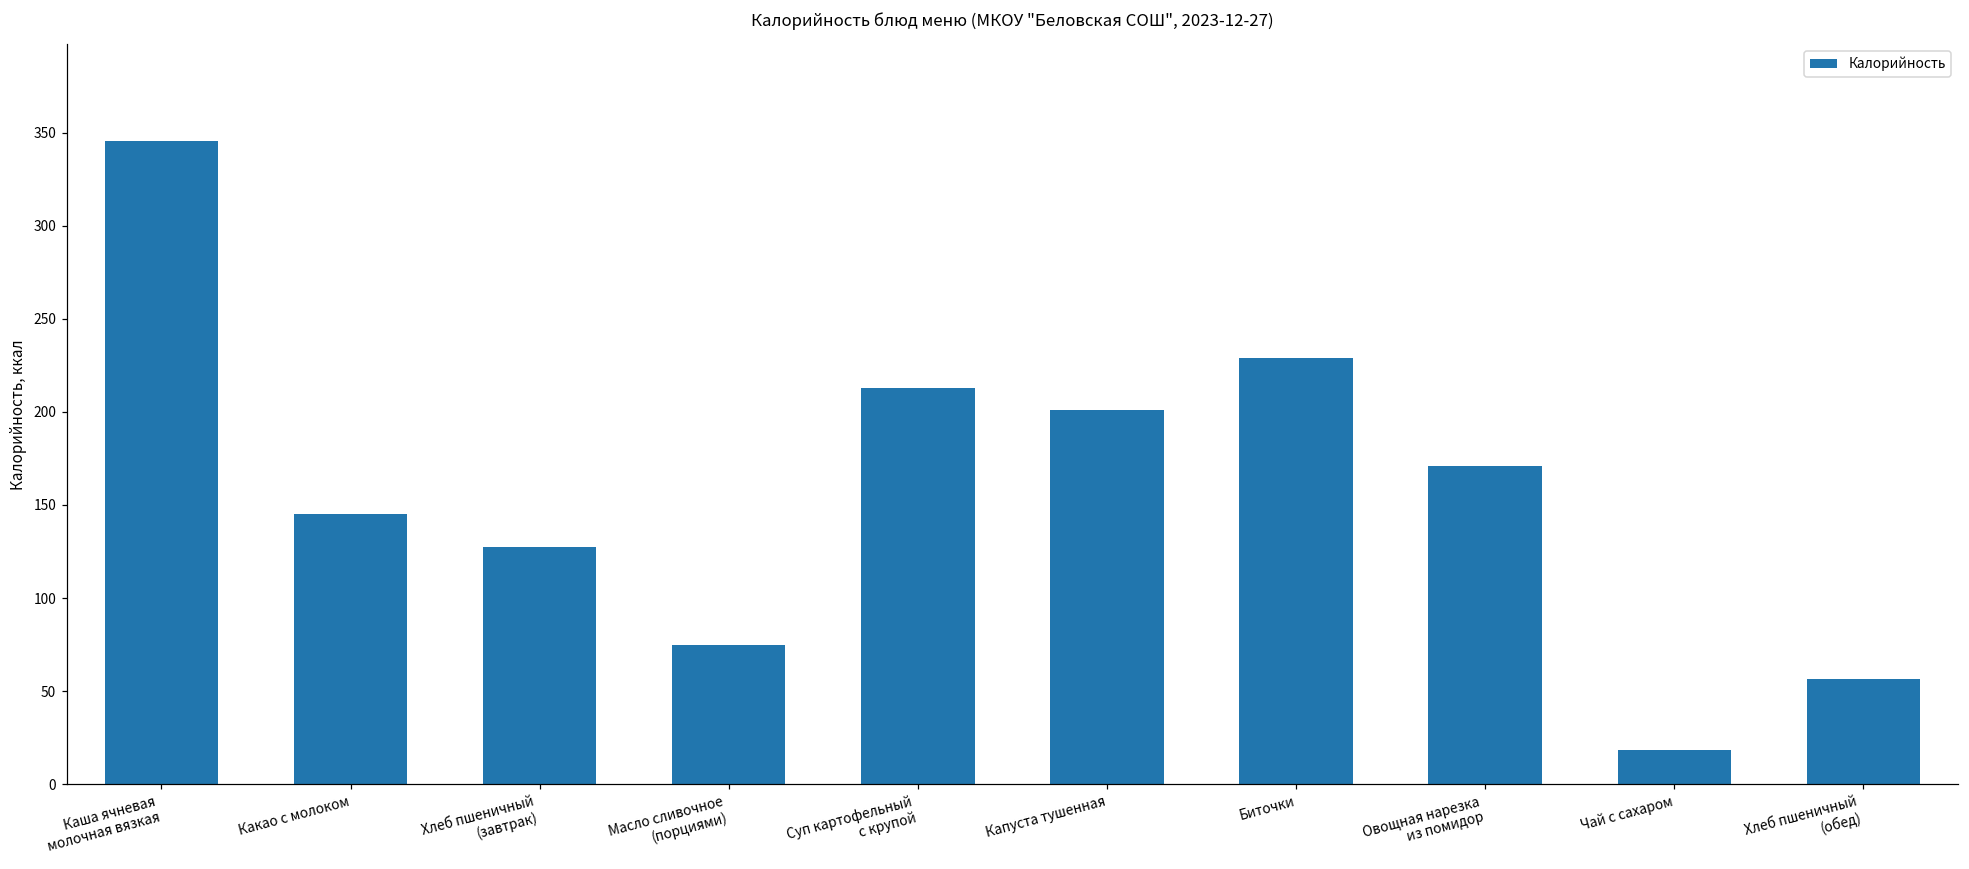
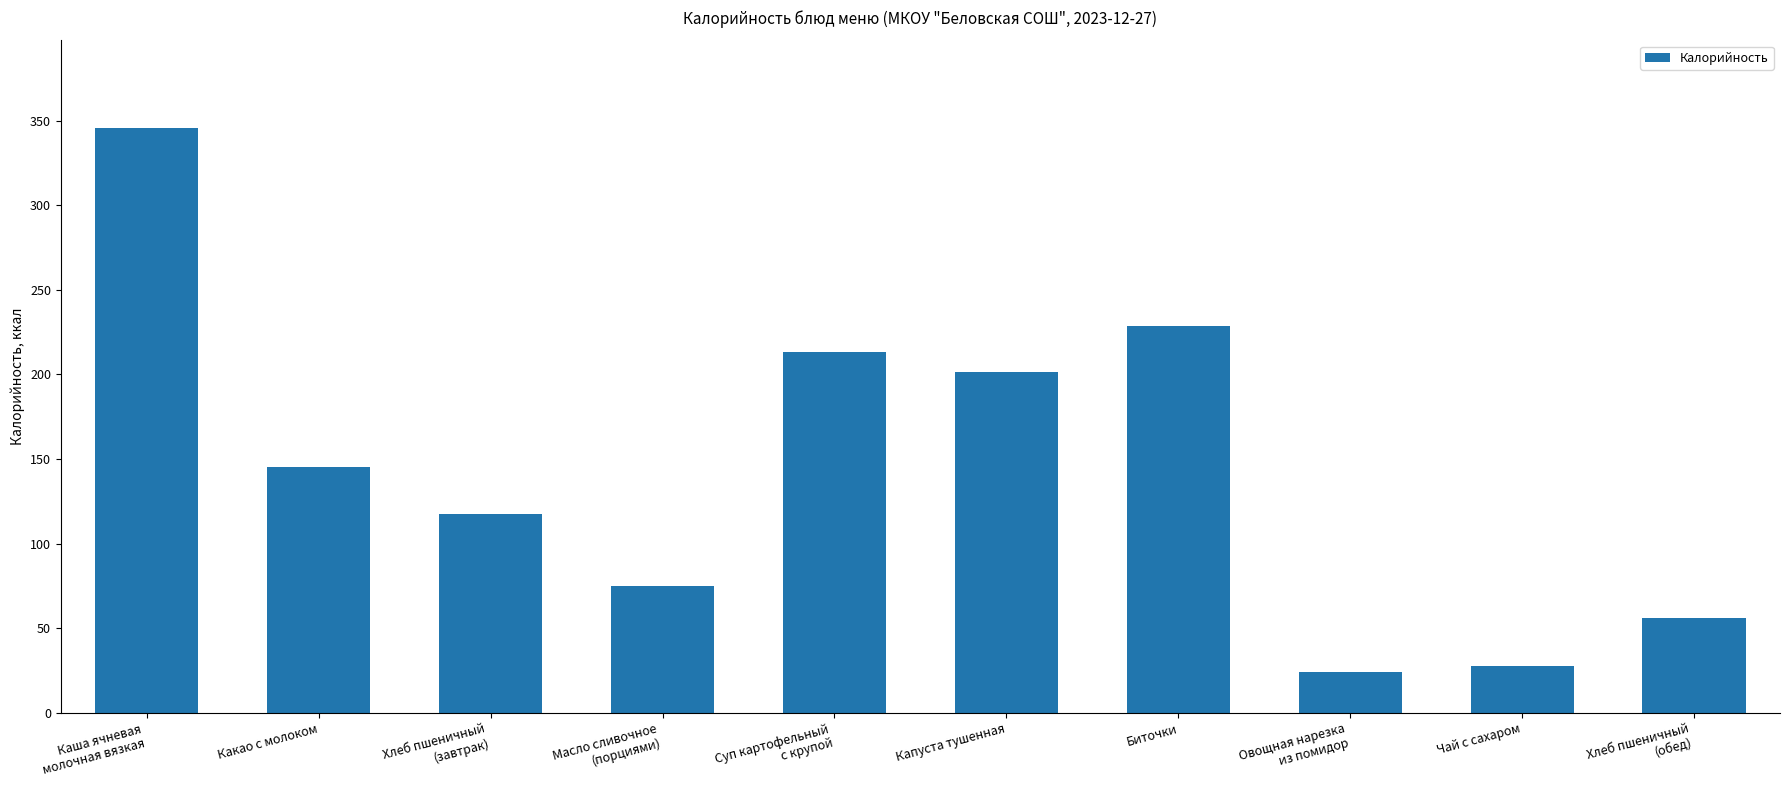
  {
    "Каша ячневая молочная вязкая": 346,
    "Какао с молоком": 145,
-   "Хлеб пшеничный (завтрак)": 127,
+   "Хлеб пшеничный (завтрак)": 118,
    "Масло сливочное (порциями)": 75,
    "Суп картофельный с крупой": 213,
    "Капуста тушенная": 201,
    "Биточки": 229,
-   "Овощная нарезка из помидор": 171,
-   "Чай с сахаром": 18,
+   "Овощная нарезка из помидор": 24,
+   "Чай с сахаром": 28,
    "Хлеб пшеничный (обед)": 56
  }
